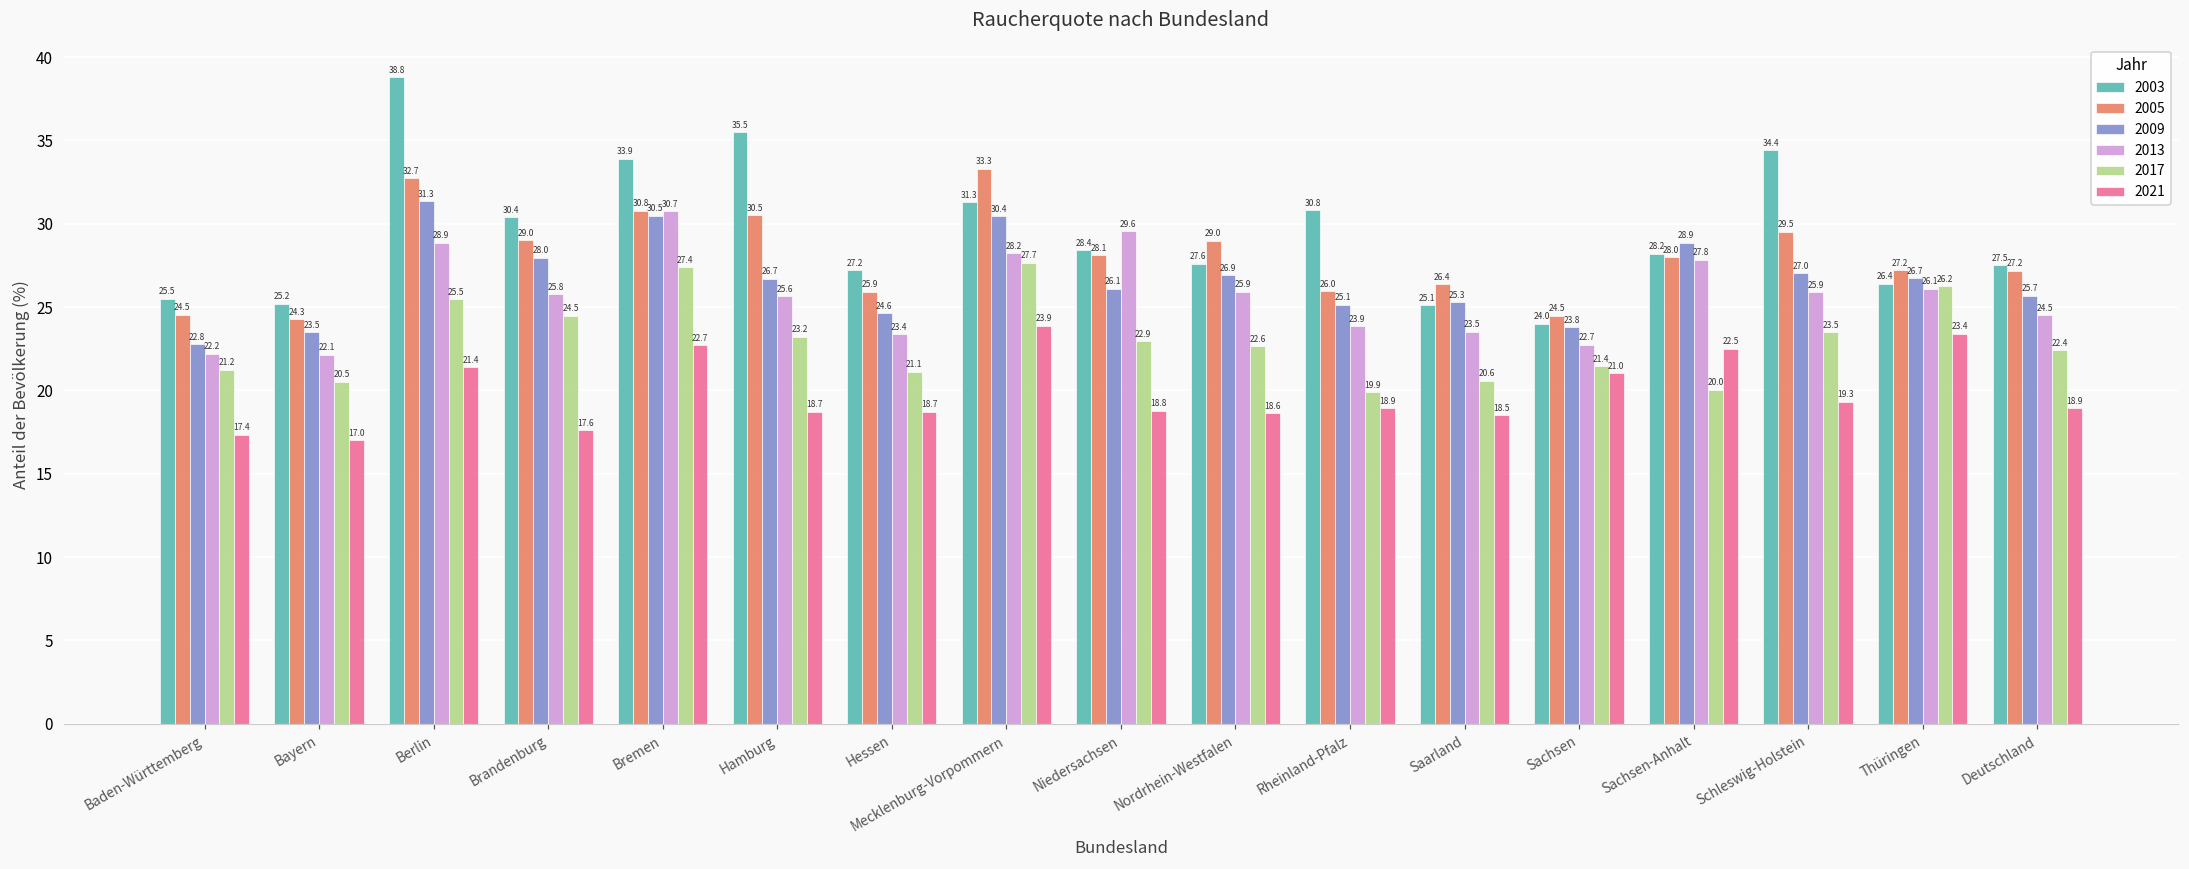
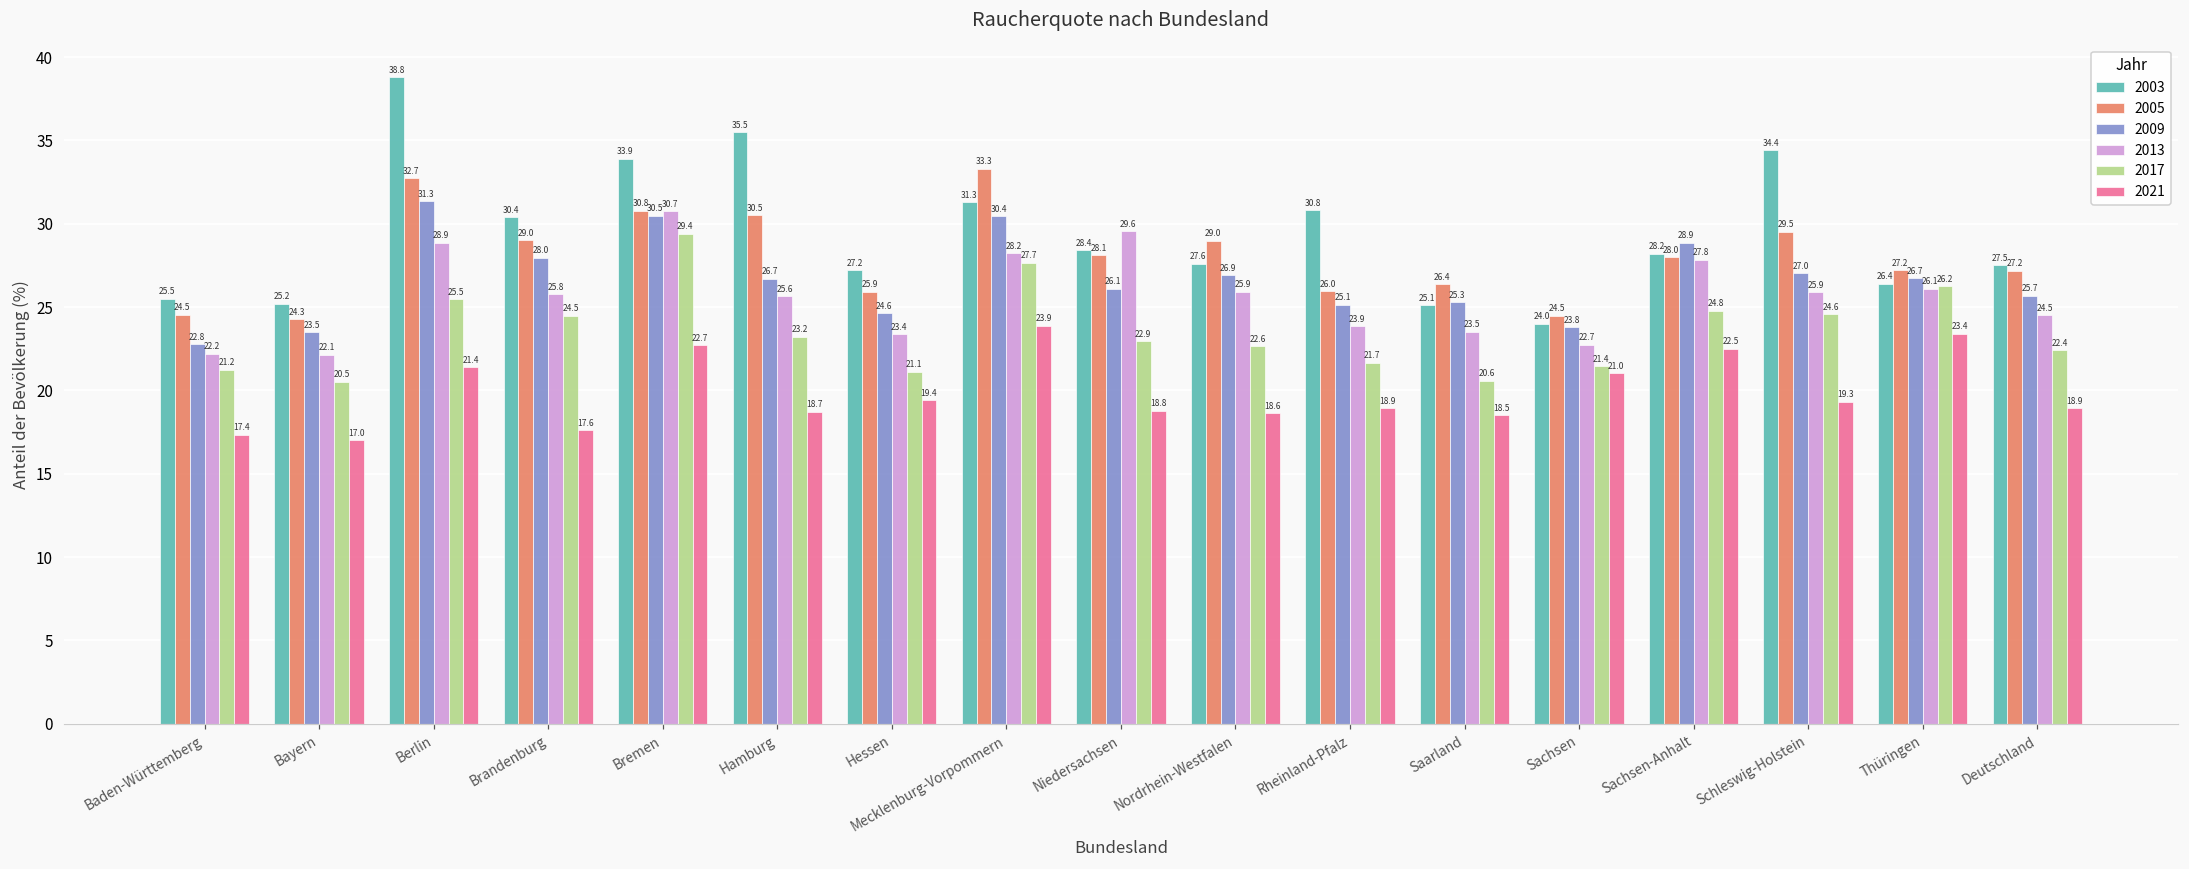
  {
    "2003": {
      "Baden-Württemberg": 25.5,
      "Bayern": 25.2,
      "Berlin": 38.8,
      "Brandenburg": 30.4,
      "Bremen": 33.9,
      "Hamburg": 35.5,
      "Hessen": 27.2,
      "Mecklenburg-Vorpommern": 31.3,
      "Niedersachsen": 28.4,
      "Nordrhein-Westfalen": 27.6,
      "Rheinland-Pfalz": 30.8,
      "Saarland": 25.1,
      "Sachsen": 24.0,
      "Sachsen-Anhalt": 28.2,
      "Schleswig-Holstein": 34.4,
      "Thüringen": 26.4,
      "Deutschland": 27.5
    },
    "2005": {
      "Baden-Württemberg": 24.5,
      "Bayern": 24.3,
      "Berlin": 32.7,
      "Brandenburg": 29.0,
      "Bremen": 30.8,
      "Hamburg": 30.5,
      "Hessen": 25.9,
      "Mecklenburg-Vorpommern": 33.3,
      "Niedersachsen": 28.1,
      "Nordrhein-Westfalen": 29.0,
      "Rheinland-Pfalz": 26.0,
      "Saarland": 26.4,
      "Sachsen": 24.5,
      "Sachsen-Anhalt": 28.0,
      "Schleswig-Holstein": 29.5,
      "Thüringen": 27.2,
      "Deutschland": 27.2
    },
    "2009": {
      "Baden-Württemberg": 22.8,
      "Bayern": 23.5,
      "Berlin": 31.3,
      "Brandenburg": 28.0,
      "Bremen": 30.5,
      "Hamburg": 26.7,
      "Hessen": 24.6,
      "Mecklenburg-Vorpommern": 30.4,
      "Niedersachsen": 26.1,
      "Nordrhein-Westfalen": 26.9,
      "Rheinland-Pfalz": 25.1,
      "Saarland": 25.3,
      "Sachsen": 23.8,
      "Sachsen-Anhalt": 28.9,
      "Schleswig-Holstein": 27.0,
      "Thüringen": 26.7,
      "Deutschland": 25.7
    },
    "2013": {
      "Baden-Württemberg": 22.2,
      "Bayern": 22.1,
      "Berlin": 28.9,
      "Brandenburg": 25.8,
      "Bremen": 30.7,
      "Hamburg": 25.6,
      "Hessen": 23.4,
      "Mecklenburg-Vorpommern": 28.2,
      "Niedersachsen": 29.6,
      "Nordrhein-Westfalen": 25.9,
      "Rheinland-Pfalz": 23.9,
      "Saarland": 23.5,
      "Sachsen": 22.7,
      "Sachsen-Anhalt": 27.8,
      "Schleswig-Holstein": 25.9,
      "Thüringen": 26.1,
      "Deutschland": 24.5
    },
    "2017": {
      "Baden-Württemberg": 21.2,
      "Bayern": 20.5,
      "Berlin": 25.5,
      "Brandenburg": 24.5,
-     "Bremen": 27.4,
+     "Bremen": 29.4,
      "Hamburg": 23.2,
      "Hessen": 21.1,
      "Mecklenburg-Vorpommern": 27.7,
      "Niedersachsen": 22.9,
      "Nordrhein-Westfalen": 22.6,
-     "Rheinland-Pfalz": 19.9,
+     "Rheinland-Pfalz": 21.7,
      "Saarland": 20.6,
      "Sachsen": 21.4,
-     "Sachsen-Anhalt": 20.0,
-     "Schleswig-Holstein": 23.5,
+     "Sachsen-Anhalt": 24.8,
+     "Schleswig-Holstein": 24.6,
      "Thüringen": 26.2,
      "Deutschland": 22.4
    },
    "2021": {
      "Baden-Württemberg": 17.4,
      "Bayern": 17.0,
      "Berlin": 21.4,
      "Brandenburg": 17.6,
      "Bremen": 22.7,
      "Hamburg": 18.7,
-     "Hessen": 18.7,
+     "Hessen": 19.4,
      "Mecklenburg-Vorpommern": 23.9,
      "Niedersachsen": 18.8,
      "Nordrhein-Westfalen": 18.6,
      "Rheinland-Pfalz": 18.9,
      "Saarland": 18.5,
      "Sachsen": 21.0,
      "Sachsen-Anhalt": 22.5,
      "Schleswig-Holstein": 19.3,
      "Thüringen": 23.4,
      "Deutschland": 18.9
    }
  }
